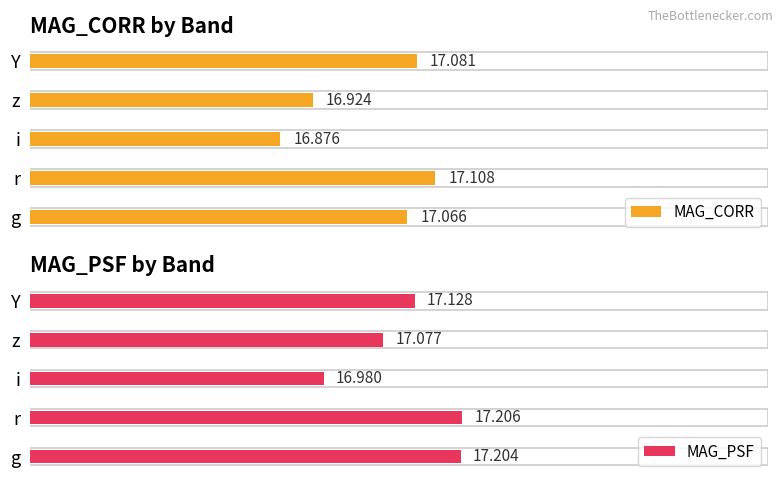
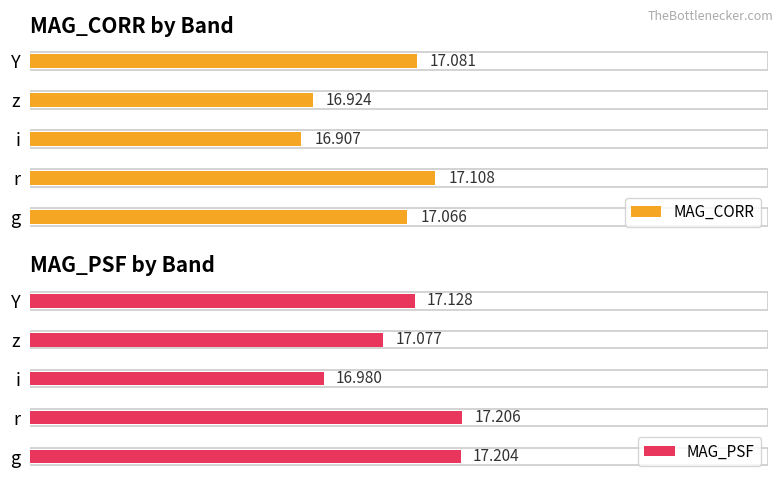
  {
    "MAG_CORR by Band": {
      "MAG_CORR": {
-       "i": 16.876
+       "i": 16.907
      }
    }
  }
